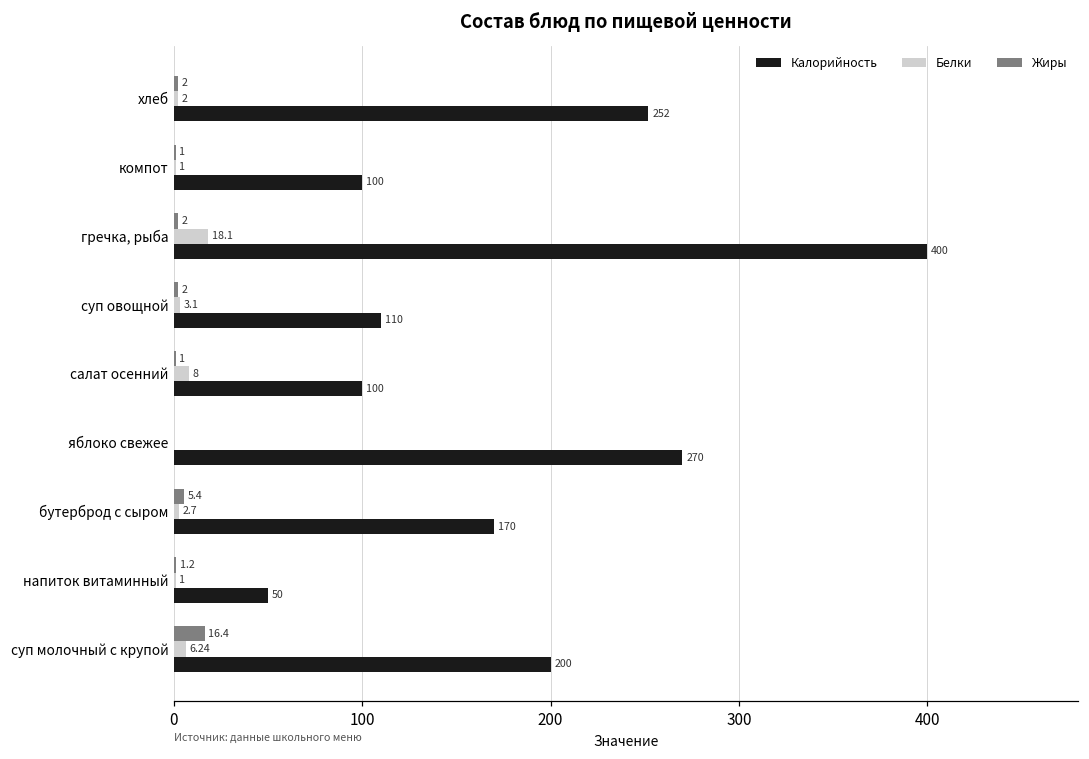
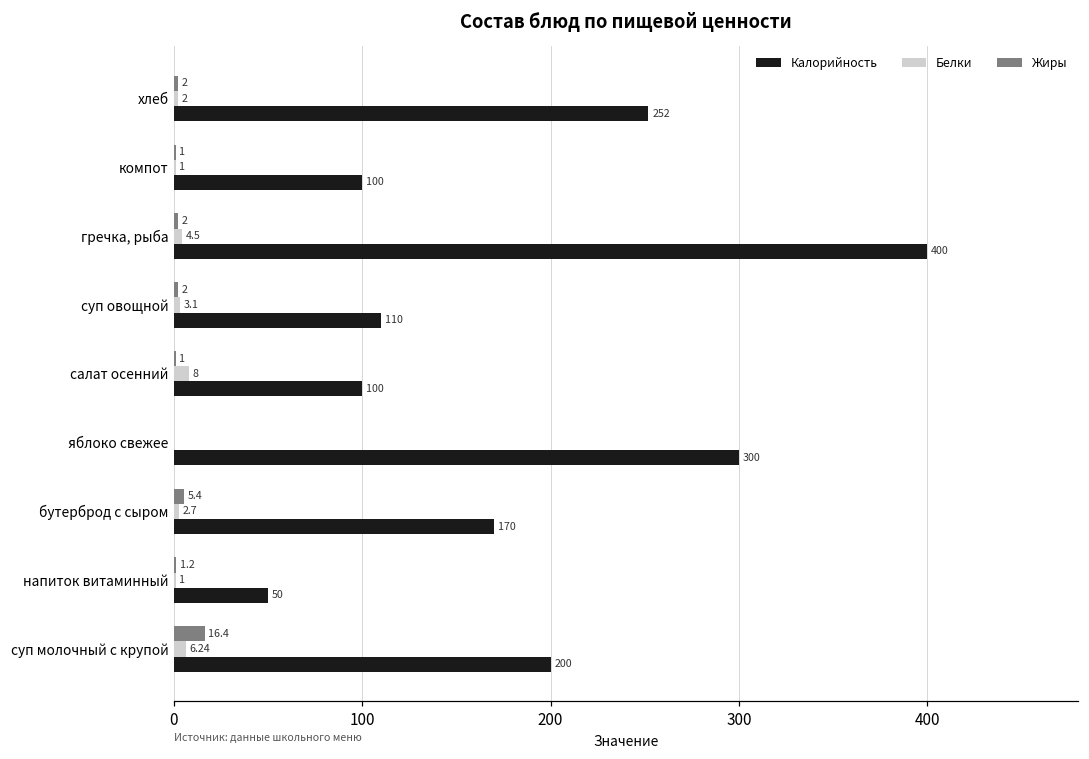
  {
    "Калорийность": {
      "хлеб": 252,
      "компот": 100,
      "гречка, рыба": 400,
      "суп овощной": 110,
      "салат осенний": 100,
-     "яблоко свежее": 270,
+     "яблоко свежее": 300,
      "бутерброд с сыром": 170,
      "напиток витаминный": 50,
      "суп молочный с крупой": 200
    },
    "Белки": {
      "хлеб": 2,
      "компот": 1,
-     "гречка, рыба": 18.1,
+     "гречка, рыба": 4.5,
      "суп овощной": 3.1,
      "салат осенний": 8,
      "бутерброд с сыром": 2.7,
      "напиток витаминный": 1,
      "суп молочный с крупой": 6.24
    },
    "Жиры": {
      "хлеб": 2,
      "компот": 1,
      "гречка, рыба": 2,
      "суп овощной": 2,
      "салат осенний": 1,
      "бутерброд с сыром": 5.4,
      "напиток витаминный": 1.2,
      "суп молочный с крупой": 16.4
    }
  }
